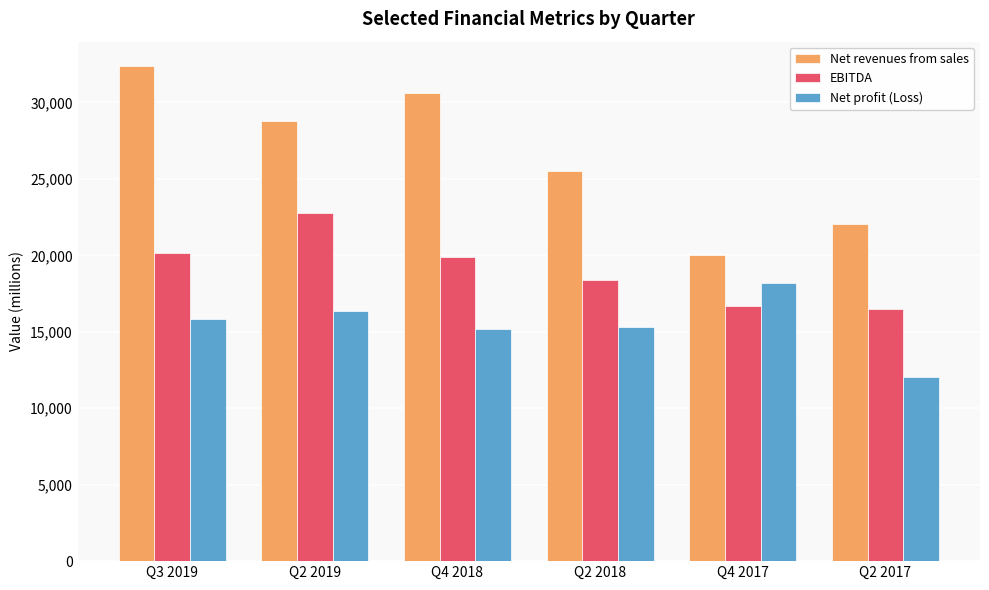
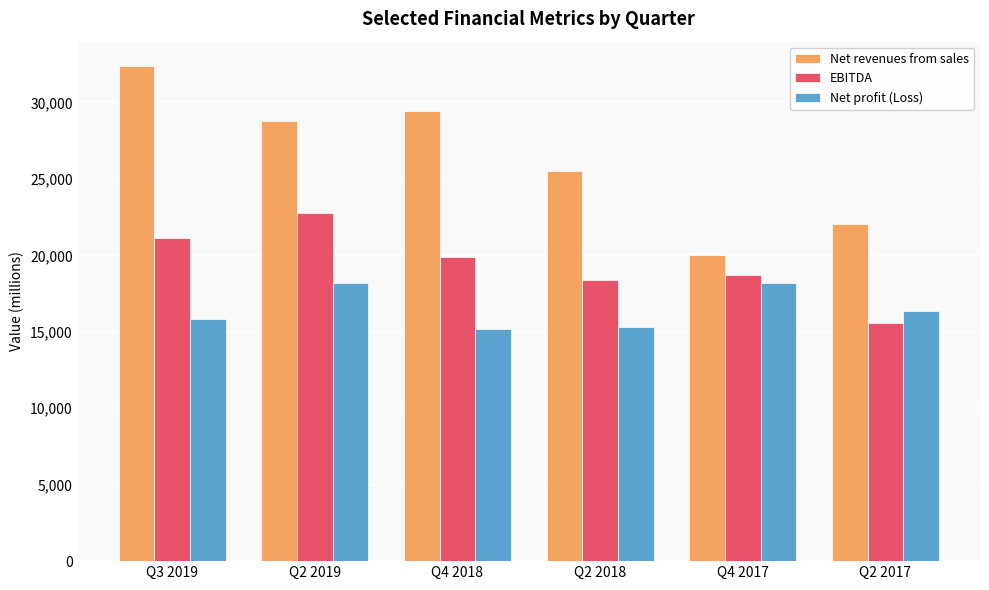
  {
    "Net revenues from sales": {
      "Q3 2019": "32,400",
      "Q2 2019": "28,800",
-     "Q4 2018": "30,600",
+     "Q4 2018": "29,400",
      "Q2 2018": "25,500",
      "Q4 2017": "20,000",
      "Q2 2017": "22,000"
    },
    "EBITDA": {
-     "Q3 2019": "20,200",
+     "Q3 2019": "21,200",
      "Q2 2019": "22,700",
      "Q4 2018": "19,900",
      "Q2 2018": "18,400",
-     "Q4 2017": "16,700",
-     "Q2 2017": "16,500"
+     "Q4 2017": "18,700",
+     "Q2 2017": "15,500"
    },
    "Net profit (Loss)": {
      "Q3 2019": "15,800",
-     "Q2 2019": "16,400",
+     "Q2 2019": "18,200",
      "Q4 2018": "15,200",
      "Q2 2018": "15,300",
      "Q4 2017": "18,200",
-     "Q2 2017": "12,000"
+     "Q2 2017": "16,400"
    }
  }
